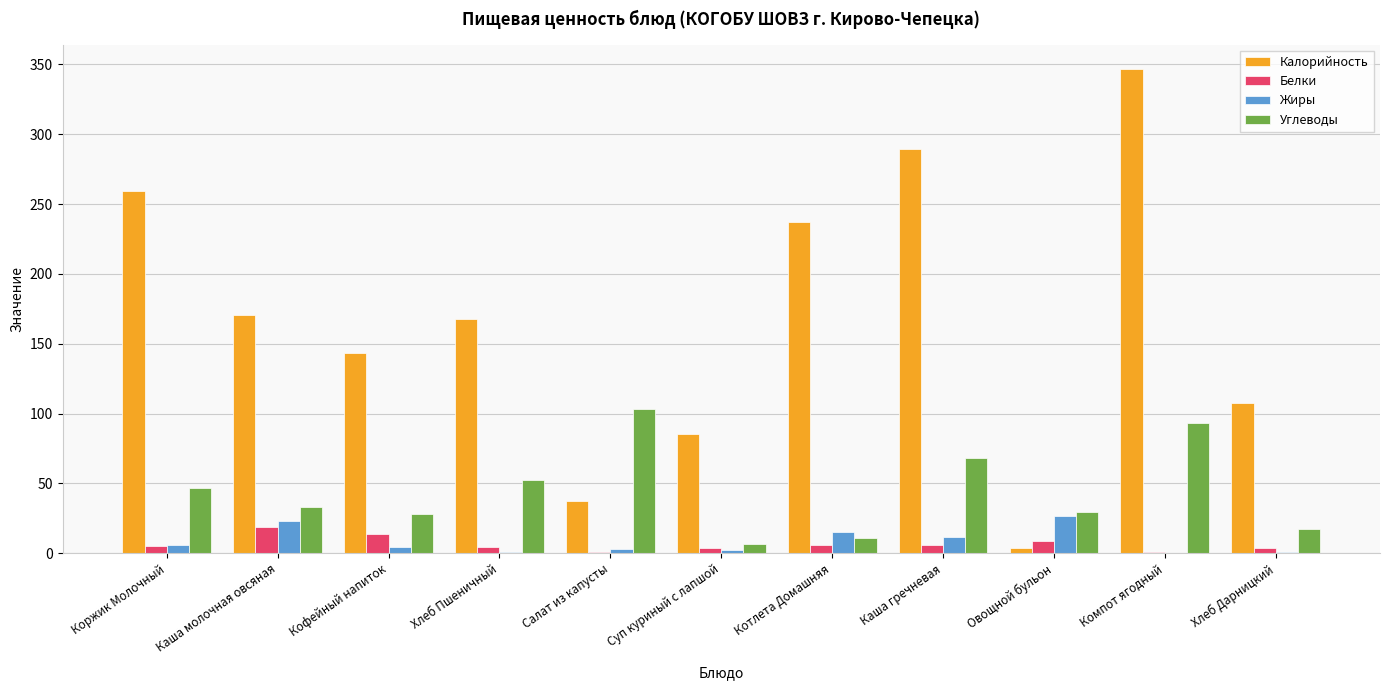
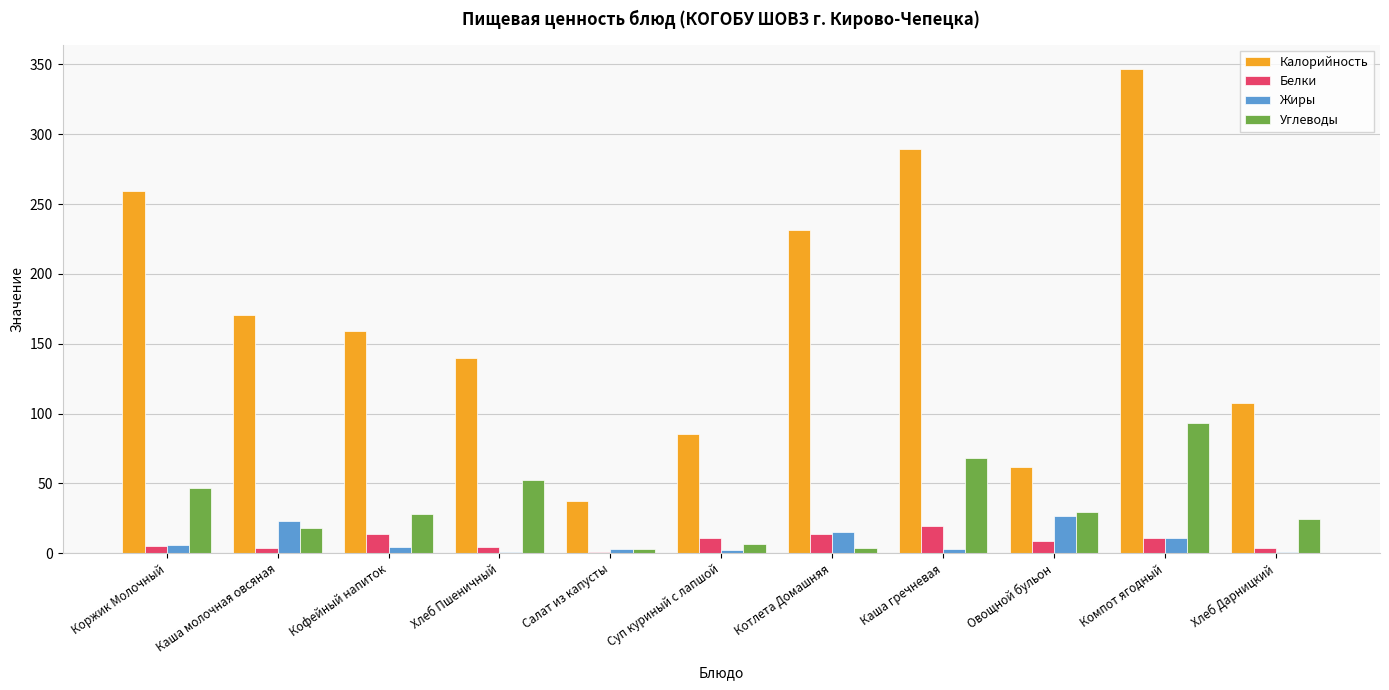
  {
    "Калорийность": {
      "Коржик Молочный": 259,
      "Каша молочная овсяная": 171,
-     "Кофейный напиток": 143,
-     "Хлеб Пшеничный": 168,
+     "Кофейный напиток": 159,
+     "Хлеб Пшеничный": 140,
      "Салат из капусты": 37,
      "Суп куриный с лапшой": 86,
-     "Котлета Домашняя": 238,
+     "Котлета Домашняя": 231,
      "Каша гречневая": 289,
-     "Овощной бульон": 3,
+     "Овощной бульон": 62,
      "Компот ягодный": 347,
      "Хлеб Дарницкий": 107
    },
    "Белки": {
      "Коржик Молочный": 5,
-     "Каша молочная овсяная": 19,
+     "Каша молочная овсяная": 4,
      "Кофейный напиток": 14,
      "Хлеб Пшеничный": 5,
-     "Суп куриный с лапшой": 4,
-     "Котлета Домашняя": 6,
-     "Каша гречневая": 6,
+     "Суп куриный с лапшой": 11,
+     "Котлета Домашняя": 14,
+     "Каша гречневая": 20,
      "Овощной бульон": 9,
-     "Компот ягодный": 1,
+     "Компот ягодный": 11,
      "Хлеб Дарницкий": 4
    },
    "Жиры": {
      "Коржик Молочный": 6,
      "Каша молочная овсяная": 23,
      "Кофейный напиток": 5,
      "Салат из капусты": 3,
      "Суп куриный с лапшой": 2,
      "Котлета Домашняя": 15,
-     "Каша гречневая": 12,
+     "Каша гречневая": 3,
      "Овощной бульон": 26,
-     "Компот ягодный": 0
+     "Компот ягодный": 11
    },
    "Углеводы": {
      "Коржик Молочный": 47,
-     "Каша молочная овсяная": 33,
+     "Каша молочная овсяная": 18,
      "Кофейный напиток": 28,
      "Хлеб Пшеничный": 53,
-     "Салат из капусты": 103,
+     "Салат из капусты": 3,
      "Суп куриный с лапшой": 7,
-     "Котлета Домашняя": 11,
+     "Котлета Домашняя": 4,
      "Каша гречневая": 68,
      "Овощной бульон": 29,
      "Компот ягодный": 93,
-     "Хлеб Дарницкий": 17
+     "Хлеб Дарницкий": 25
    }
  }
